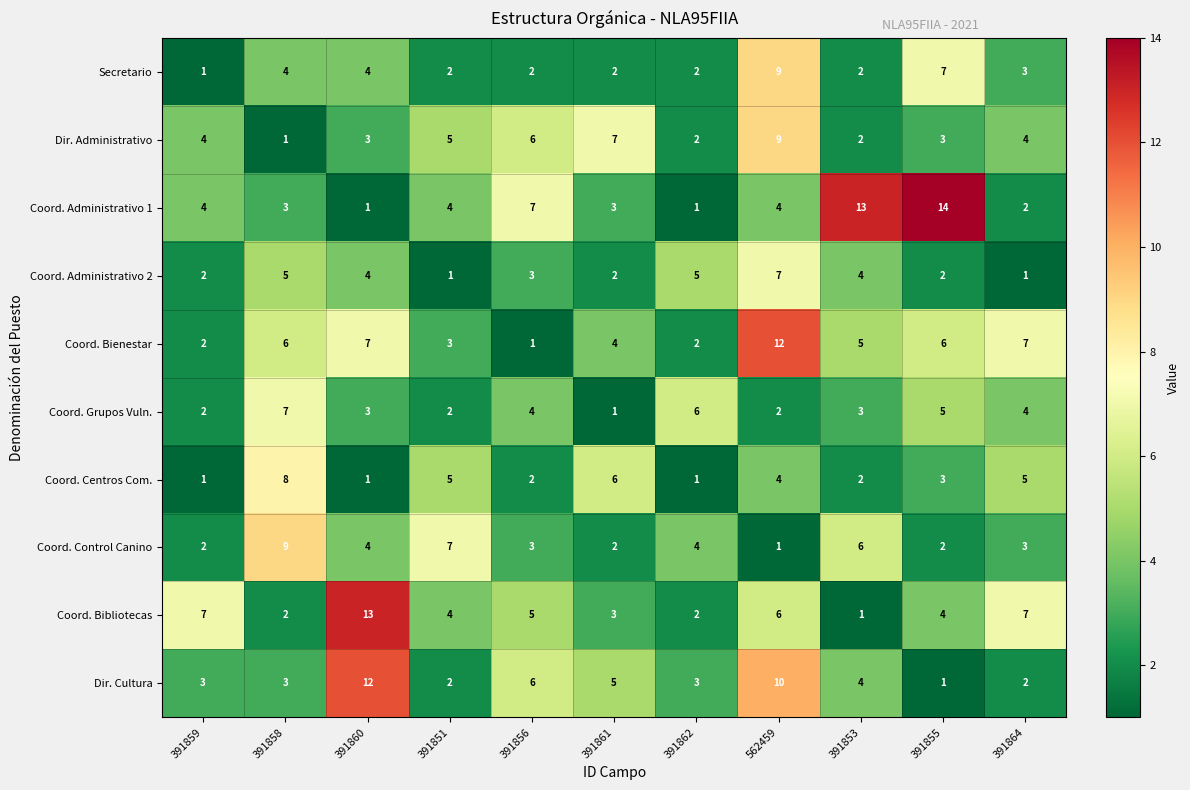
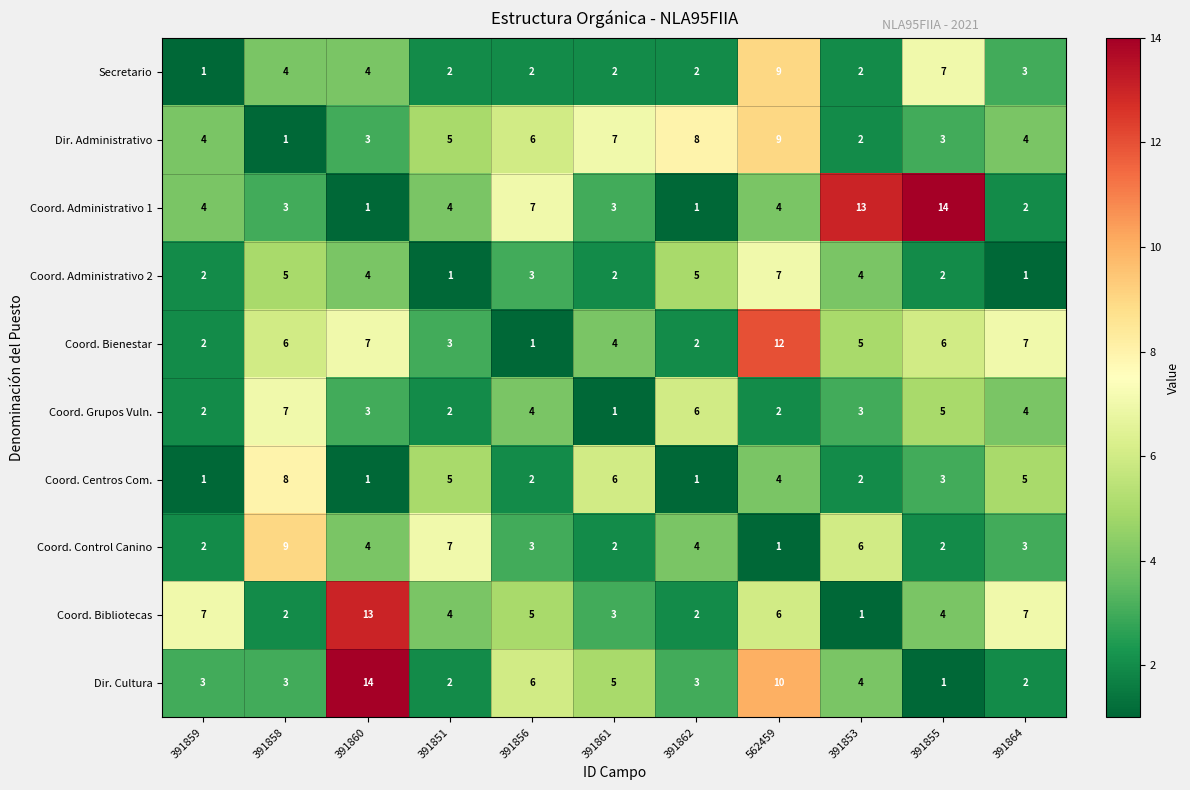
  {
    "Secretario": {
      "391859": 1,
      "391858": 4,
      "391860": 4,
      "391851": 2,
      "391856": 2,
      "391861": 2,
      "391862": 2,
      "562459": 9,
      "391853": 2,
      "391855": 7,
      "391864": 3
    },
    "Dir. Administrativo": {
      "391859": 4,
      "391858": 1,
      "391860": 3,
      "391851": 5,
      "391856": 6,
      "391861": 7,
-     "391862": 2,
+     "391862": 8,
      "562459": 9,
      "391853": 2,
      "391855": 3,
      "391864": 4
    },
    "Coord. Administrativo 1": {
      "391859": 4,
      "391858": 3,
      "391860": 1,
      "391851": 4,
      "391856": 7,
      "391861": 3,
      "391862": 1,
      "562459": 4,
      "391853": 13,
      "391855": 14,
      "391864": 2
    },
    "Coord. Administrativo 2": {
      "391859": 2,
      "391858": 5,
      "391860": 4,
      "391851": 1,
      "391856": 3,
      "391861": 2,
      "391862": 5,
      "562459": 7,
      "391853": 4,
      "391855": 2,
      "391864": 1
    },
    "Coord. Bienestar": {
      "391859": 2,
      "391858": 6,
      "391860": 7,
      "391851": 3,
      "391856": 1,
      "391861": 4,
      "391862": 2,
      "562459": 12,
      "391853": 5,
      "391855": 6,
      "391864": 7
    },
    "Coord. Grupos Vuln.": {
      "391859": 2,
      "391858": 7,
      "391860": 3,
      "391851": 2,
      "391856": 4,
      "391861": 1,
      "391862": 6,
      "562459": 2,
      "391853": 3,
      "391855": 5,
      "391864": 4
    },
    "Coord. Centros Com.": {
      "391859": 1,
      "391858": 8,
      "391860": 1,
      "391851": 5,
      "391856": 2,
      "391861": 6,
      "391862": 1,
      "562459": 4,
      "391853": 2,
      "391855": 3,
      "391864": 5
    },
    "Coord. Control Canino": {
      "391859": 2,
      "391858": 9,
      "391860": 4,
      "391851": 7,
      "391856": 3,
      "391861": 2,
      "391862": 4,
      "562459": 1,
      "391853": 6,
      "391855": 2,
      "391864": 3
    },
    "Coord. Bibliotecas": {
      "391859": 7,
      "391858": 2,
      "391860": 13,
      "391851": 4,
      "391856": 5,
      "391861": 3,
      "391862": 2,
      "562459": 6,
      "391853": 1,
      "391855": 4,
      "391864": 7
    },
    "Dir. Cultura": {
      "391859": 3,
      "391858": 3,
-     "391860": 12,
+     "391860": 14,
      "391851": 2,
      "391856": 6,
      "391861": 5,
      "391862": 3,
      "562459": 10,
      "391853": 4,
      "391855": 1,
      "391864": 2
    }
  }
